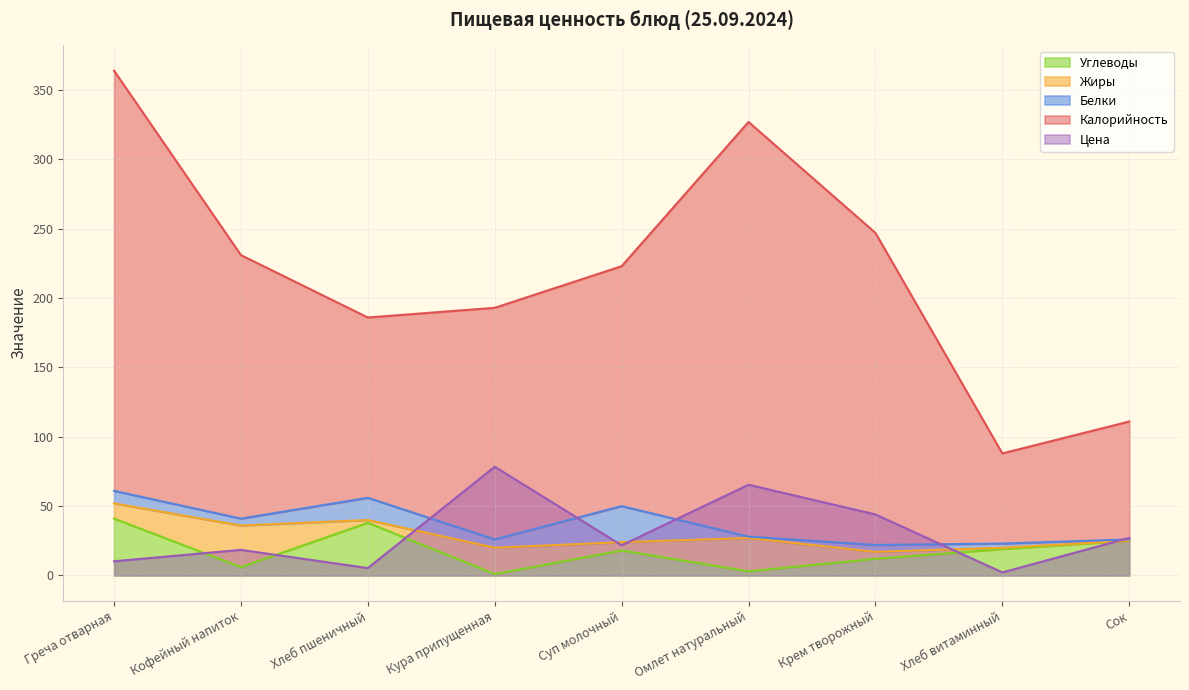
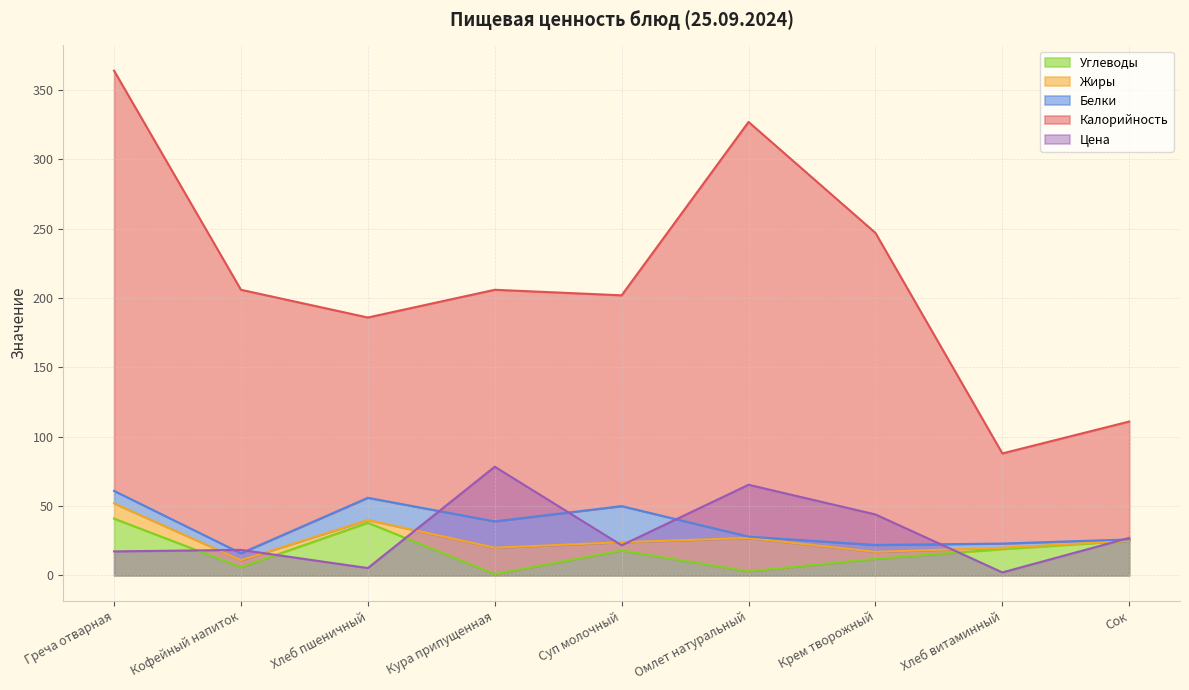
  {
    "Углеводы": {
      "Греча отварная": 41,
      "Кофейный напиток": 6,
      "Хлеб пшеничный": 38,
      "Кура припущенная": 1,
      "Суп молочный": 18,
      "Омлет натуральный": 3,
      "Крем творожный": 12
    },
    "Жиры": {
      "Греча отварная": 11,
-     "Кофейный напиток": 30,
+     "Кофейный напиток": 5,
      "Хлеб пшеничный": 2,
      "Кура припущенная": 19,
      "Суп молочный": 6,
      "Крем творожный": 5
    },
    "Белки": {
      "Греча отварная": 9,
      "Кофейный напиток": 5,
      "Хлеб пшеничный": 16,
-     "Кура припущенная": 6,
+     "Кура припущенная": 19,
      "Суп молочный": 26,
      "Крем творожный": 5,
      "Хлеб витаминный": 3
    },
    "Калорийность": {
      "Греча отварная": 303,
      "Кофейный напиток": 190,
      "Хлеб пшеничный": 130,
      "Кура припущенная": 167,
-     "Суп молочный": 173,
+     "Суп молочный": 152,
      "Омлет натуральный": 299,
      "Крем творожный": 225,
      "Хлеб витаминный": 65,
      "Сок": 85
    },
    "Цена": {
-     "Греча отварная": 10,
+     "Греча отварная": 17,
      "Кофейный напиток": 18,
      "Хлеб пшеничный": 5,
      "Кура припущенная": 78,
      "Суп молочный": 22,
      "Омлет натуральный": 65,
      "Крем творожный": 44,
      "Хлеб витаминный": 2
    }
  }
